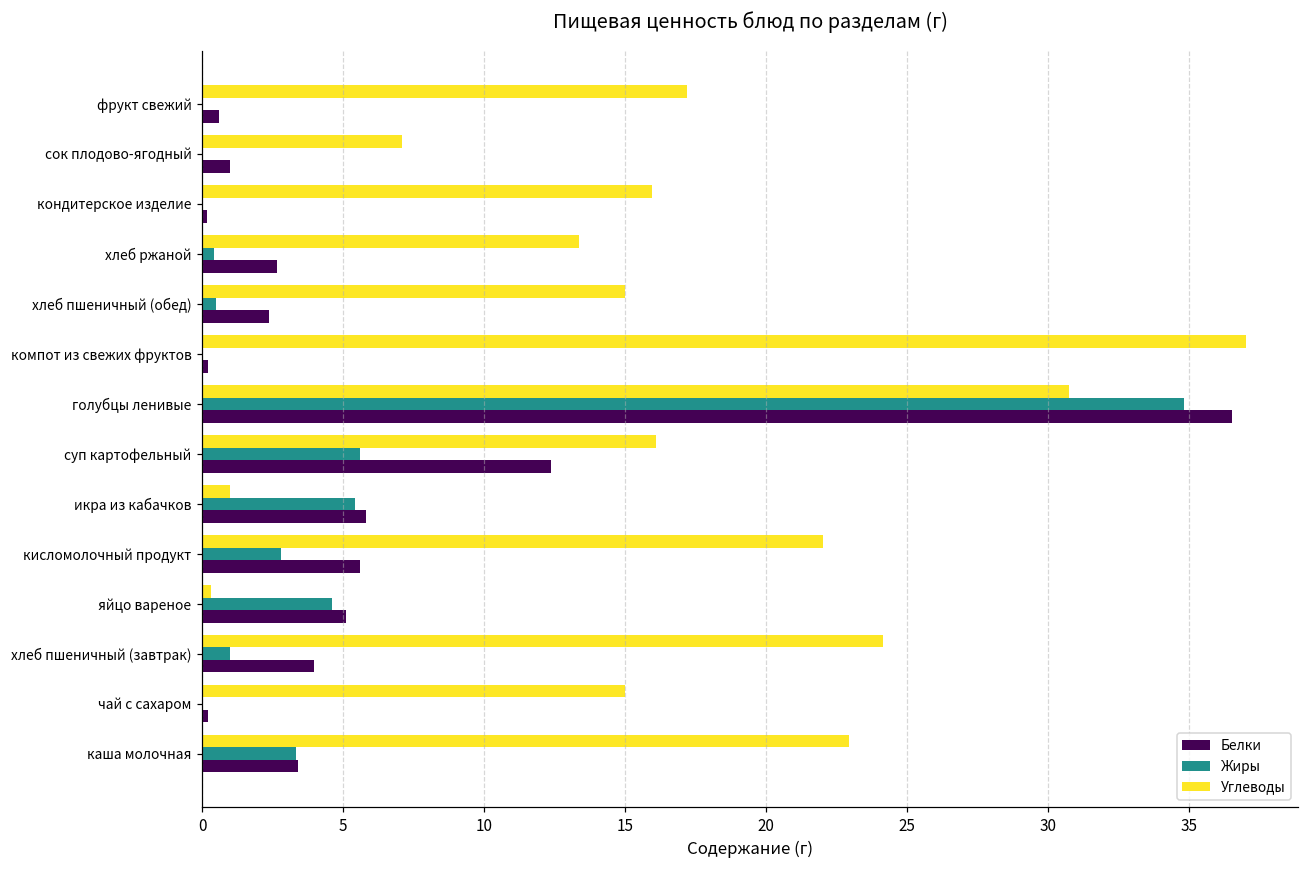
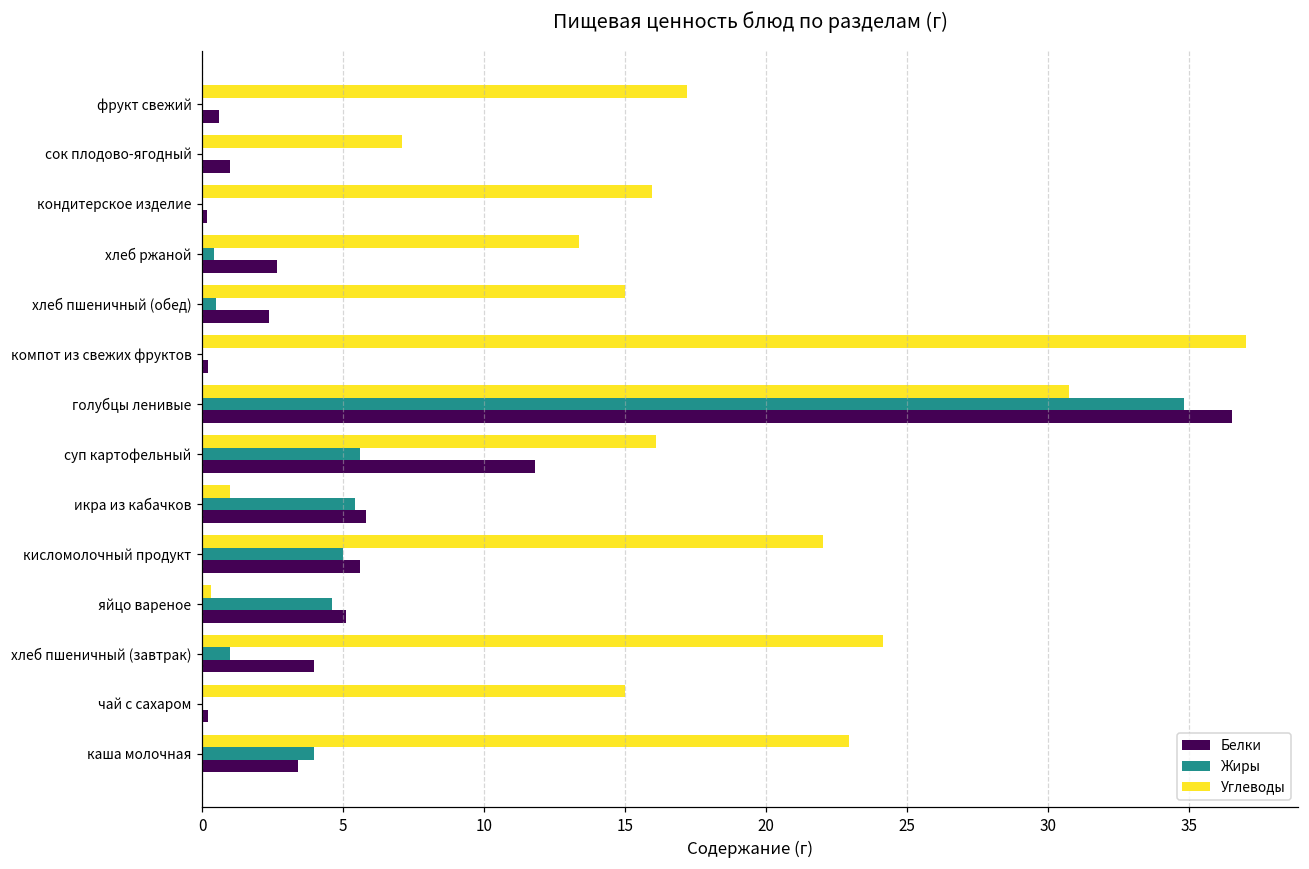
  {
    "Белки": {
      "фрукт свежий": 0.6,
      "сок плодово-ягодный": 1.0,
      "кондитерское изделие": 0.2,
      "хлеб ржаной": 2.6,
      "хлеб пшеничный (обед)": 2.4,
      "компот из свежих фруктов": 0.2,
      "голубцы ленивые": 36.5,
-     "суп картофельный": 12.4,
+     "суп картофельный": 11.8,
      "икра из кабачков": 5.8,
      "кисломолочный продукт": 5.6,
      "яйцо вареное": 5.1,
      "хлеб пшеничный (завтрак)": 4.0,
      "чай с сахаром": 0.2,
      "каша молочная": 3.4
    },
    "Жиры": {
      "фрукт свежий": 0.0,
      "сок плодово-ягодный": 0.0,
      "хлеб ржаной": 0.4,
      "хлеб пшеничный (обед)": 0.5,
      "компот из свежих фруктов": 0.0,
      "голубцы ленивые": 34.8,
      "суп картофельный": 5.6,
      "икра из кабачков": 5.4,
-     "кисломолочный продукт": 2.8,
+     "кисломолочный продукт": 5.0,
      "яйцо вареное": 4.6,
      "хлеб пшеничный (завтрак)": 1.0,
      "чай с сахаром": 0.0,
-     "каша молочная": 3.3
+     "каша молочная": 4.0
    },
    "Углеводы": {
      "фрукт свежий": 17.2,
      "сок плодово-ягодный": 7.1,
      "кондитерское изделие": 16.0,
      "хлеб ржаной": 13.4,
      "хлеб пшеничный (обед)": 15.0,
      "компот из свежих фруктов": 37.0,
      "голубцы ленивые": 30.7,
      "суп картофельный": 16.1,
      "икра из кабачков": 1.0,
      "кисломолочный продукт": 22.0,
      "яйцо вареное": 0.3,
      "хлеб пшеничный (завтрак)": 24.2,
      "чай с сахаром": 15.0,
      "каша молочная": 22.9
    }
  }
